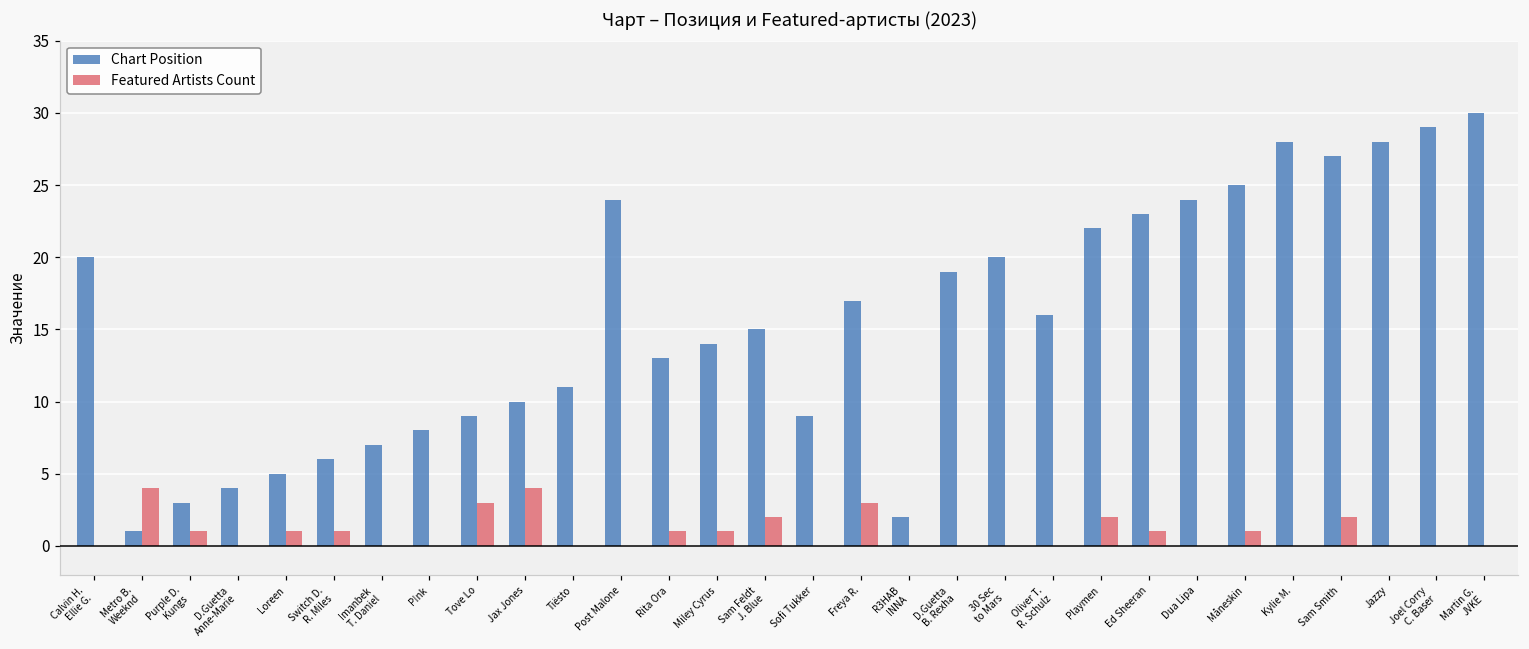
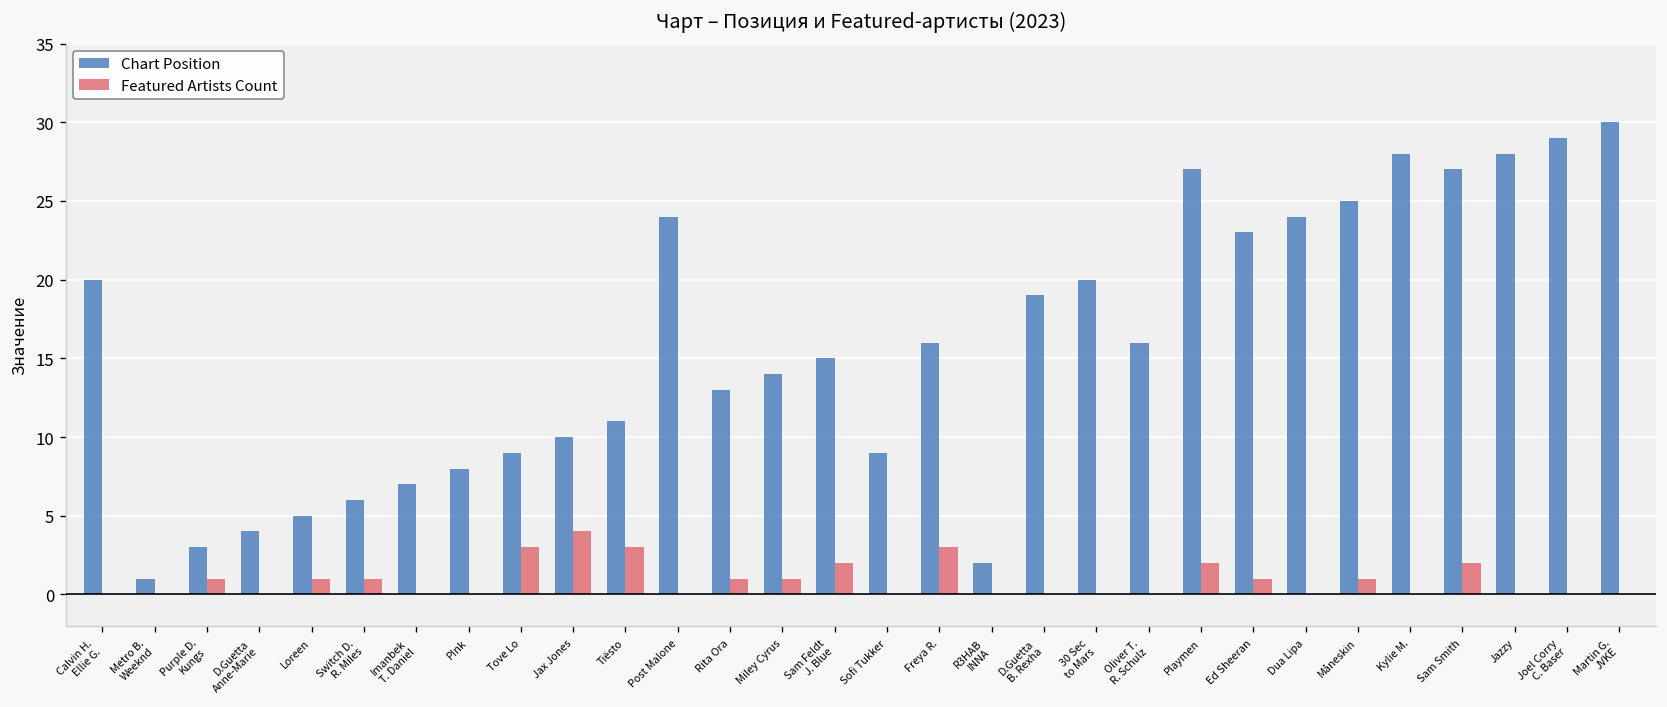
  {
    "Chart Position": {
      "Calvin H. Ellie G.": 20,
      "Metro B. Weeknd": 1,
      "Purple D. Kungs": 3,
      "D.Guetta Anne-Marie": 4,
      "Loreen": 5,
      "Switch D. R. Miles": 6,
      "Imanbek T. Daniel": 7,
      "P!nk": 8,
      "Tove Lo": 9,
      "Jax Jones": 10,
      "Tiësto": 11,
      "Post Malone": 24,
      "Rita Ora": 13,
      "Miley Cyrus": 14,
      "Sam Feldt J. Blue": 15,
      "Sofi Tukker": 9,
-     "Freya R.": 17,
+     "Freya R.": 16,
      "R3HAB INNA": 2,
      "D.Guetta B. Rexha": 19,
      "30 Sec to Mars": 20,
      "Oliver T. R. Schulz": 16,
-     "Playmen": 22,
+     "Playmen": 27,
      "Ed Sheeran": 23,
      "Dua Lipa": 24,
      "Måneskin": 25,
      "Kylie M.": 28,
      "Sam Smith": 27,
      "Jazzy": 28,
      "Joel Corry C. Baser": 29,
      "Martin G. JVKE": 30
    },
    "Featured Artists Count": {
      "Calvin H. Ellie G.": 0,
-     "Metro B. Weeknd": 4,
+     "Metro B. Weeknd": 0,
      "Purple D. Kungs": 1,
      "D.Guetta Anne-Marie": 0,
      "Loreen": 1,
      "Switch D. R. Miles": 1,
      "Imanbek T. Daniel": 0,
      "P!nk": 0,
      "Tove Lo": 3,
      "Jax Jones": 4,
-     "Tiësto": 0,
+     "Tiësto": 3,
      "Post Malone": 0,
      "Rita Ora": 1,
      "Miley Cyrus": 1,
      "Sam Feldt J. Blue": 2,
      "Sofi Tukker": 0,
      "Freya R.": 3,
      "R3HAB INNA": 0,
      "D.Guetta B. Rexha": 0,
      "30 Sec to Mars": 0,
      "Oliver T. R. Schulz": 0,
      "Playmen": 2,
      "Ed Sheeran": 1,
      "Dua Lipa": 0,
      "Måneskin": 1,
      "Kylie M.": 0,
      "Sam Smith": 2,
      "Jazzy": 0,
      "Joel Corry C. Baser": 0,
      "Martin G. JVKE": 0
    }
  }
